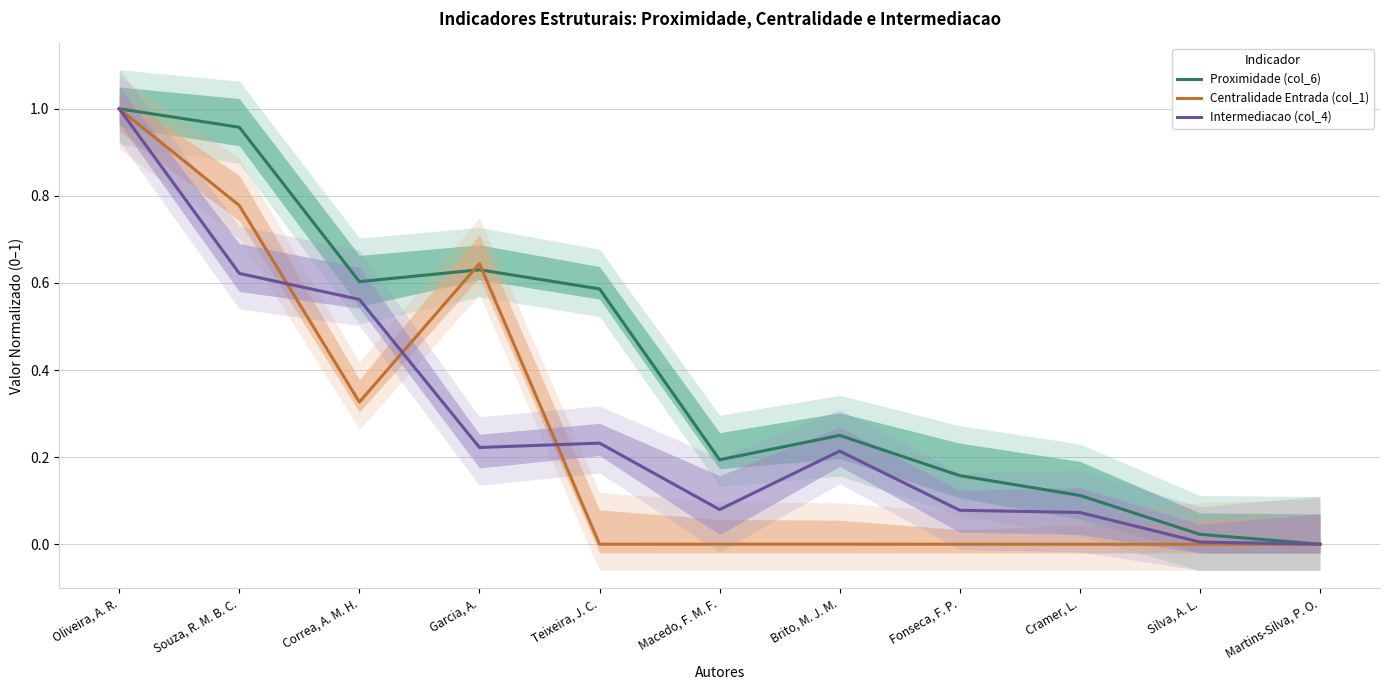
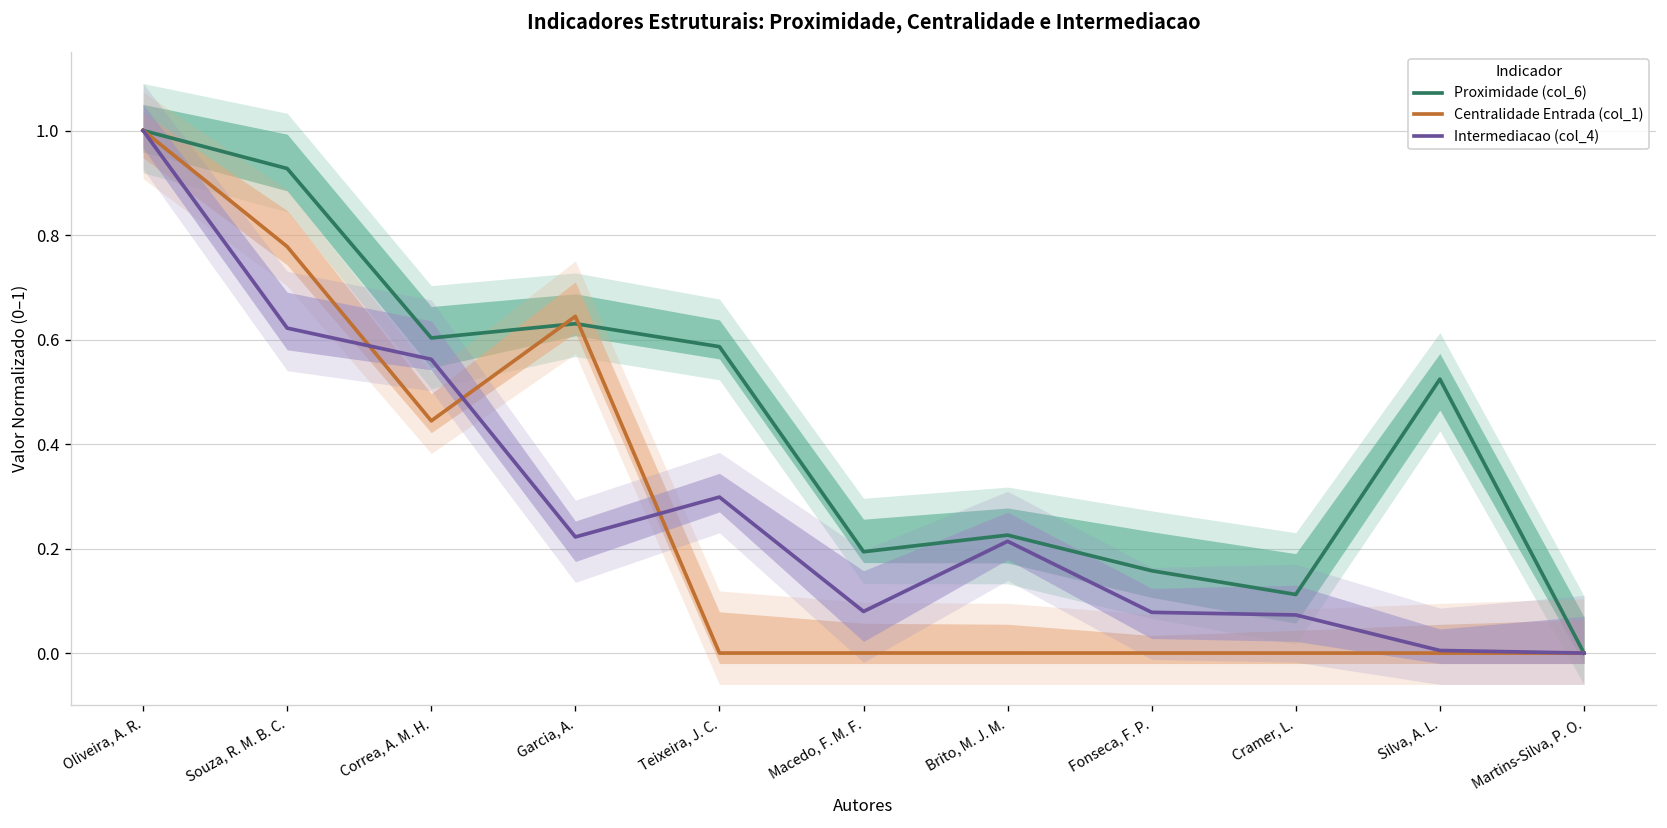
  {
    "Proximidade (col_6)": {
-     "Souza, R. M. B. C.": 0.96,
+     "Souza, R. M. B. C.": 0.93,
      "Correa, A. M. H.": 0.60,
      "Garcia, A.": 0.63,
      "Teixeira, J. C.": 0.59,
-     "Brito, M. J. M.": 0.25,
+     "Brito, M. J. M.": 0.23,
      "Fonseca, F. P.": 0.16,
      "Cramer, L.": 0.11,
-     "Silva, A. L.": 0.02
+     "Silva, A. L.": 0.52
    },
    "Centralidade Entrada (col_1)": {
      "Souza, R. M. B. C.": 0.78,
-     "Correa, A. M. H.": 0.33,
+     "Correa, A. M. H.": 0.44,
      "Garcia, A.": 0.64,
      "Teixeira, J. C.": 0.00,
      "Macedo, F. M. F.": 0.00,
      "Brito, M. J. M.": 0.00,
      "Fonseca, F. P.": 0.00,
      "Cramer, L.": 0.00
    },
    "Intermediacao (col_4)": {
      "Souza, R. M. B. C.": 0.62,
      "Correa, A. M. H.": 0.56,
      "Garcia, A.": 0.22,
-     "Teixeira, J. C.": 0.23,
+     "Teixeira, J. C.": 0.30,
      "Macedo, F. M. F.": 0.08,
      "Brito, M. J. M.": 0.21,
      "Cramer, L.": 0.07
    }
  }
